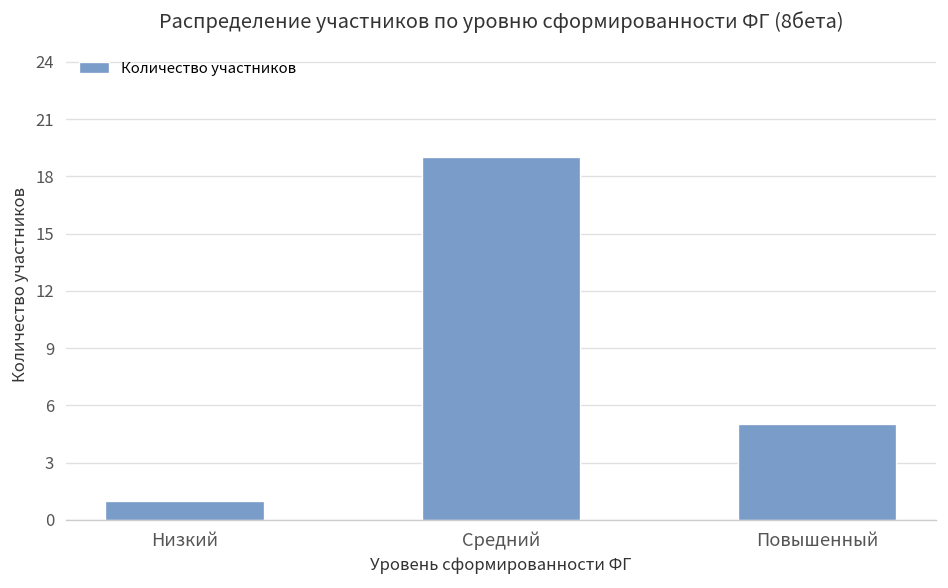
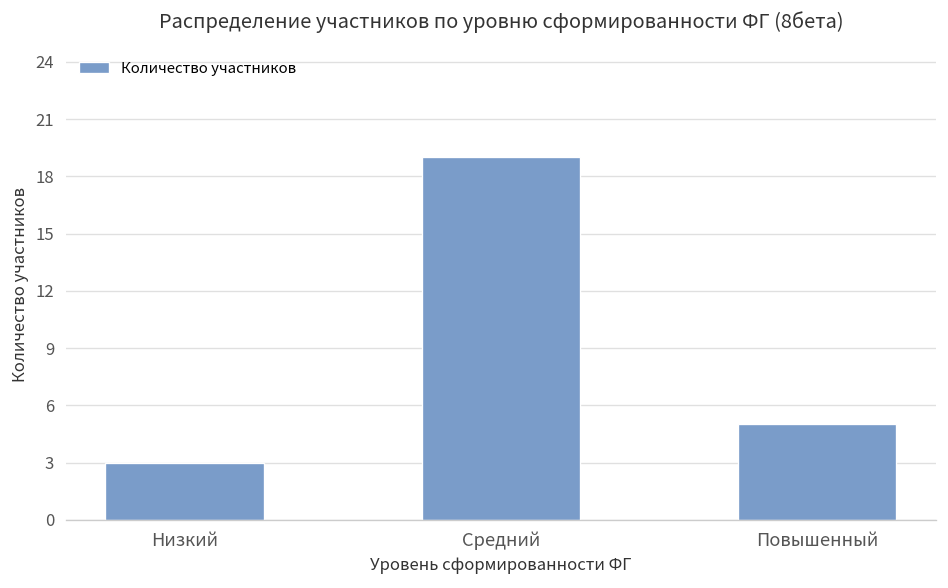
  {
-   "Низкий": 1,
+   "Низкий": 3,
    "Средний": 19,
    "Повышенный": 5
  }
